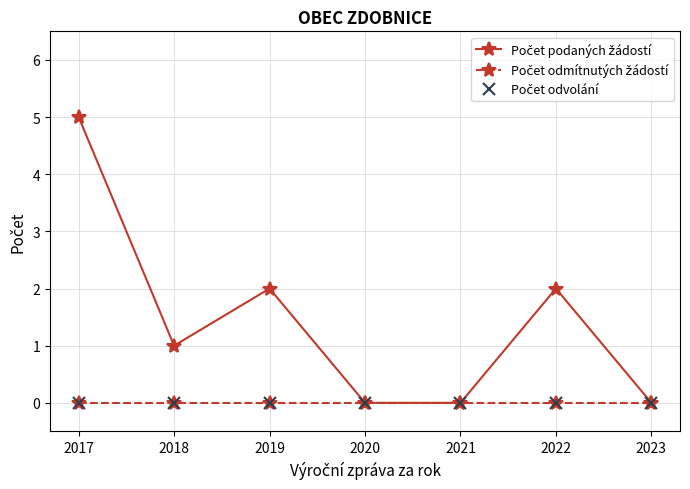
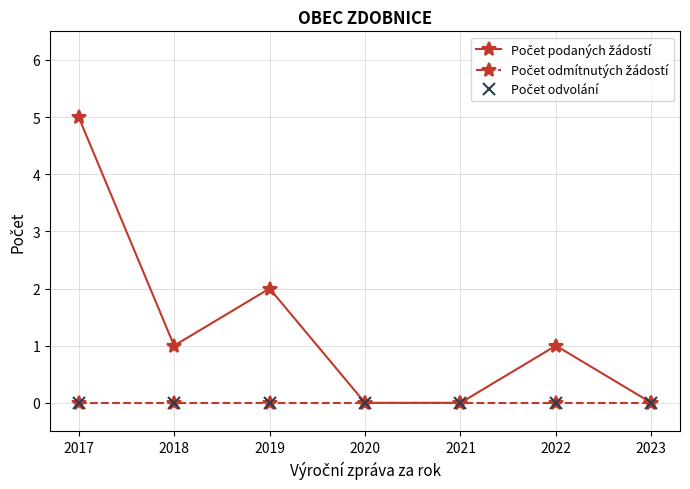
  {
    "Počet podaných žádostí": {
      "2017": 5,
      "2018": 1,
      "2019": 2,
-     "2022": 2
+     "2022": 1
    },
    "Počet odvolání": {
      "2017": 0,
      "2018": 0,
      "2019": 0,
      "2022": 0
    }
  }
